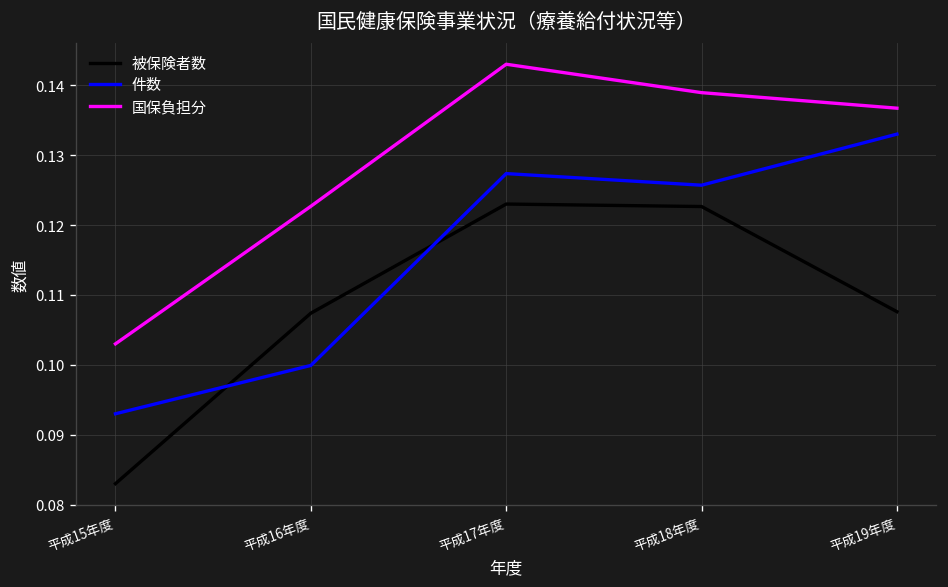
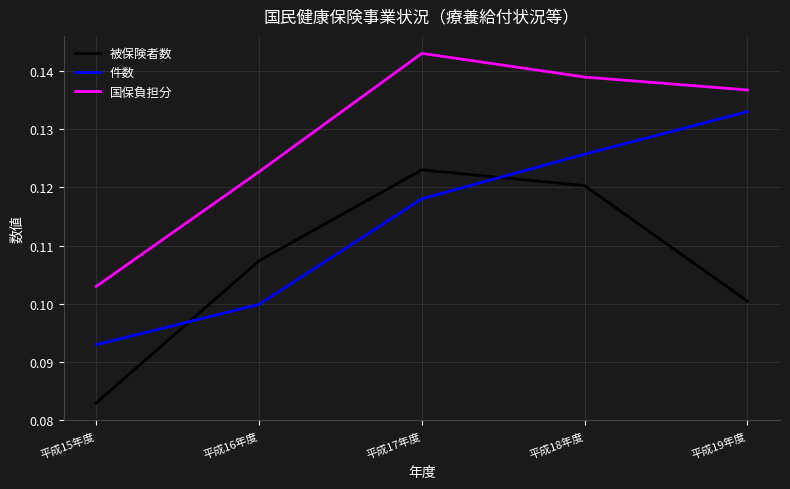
  {
    "被保険者数": {
      "平成15年度": 0.083,
      "平成16年度": 0.107,
      "平成17年度": 0.123,
-     "平成18年度": 0.123,
-     "平成19年度": 0.108
+     "平成18年度": 0.120,
+     "平成19年度": 0.100
    },
    "件数": {
      "平成15年度": 0.093,
      "平成16年度": 0.100,
-     "平成17年度": 0.127,
+     "平成17年度": 0.118,
      "平成18年度": 0.126,
      "平成19年度": 0.133
    },
    "国保負担分": {
      "平成15年度": 0.103,
      "平成16年度": 0.123,
      "平成17年度": 0.143,
      "平成18年度": 0.139,
      "平成19年度": 0.137
    }
  }
